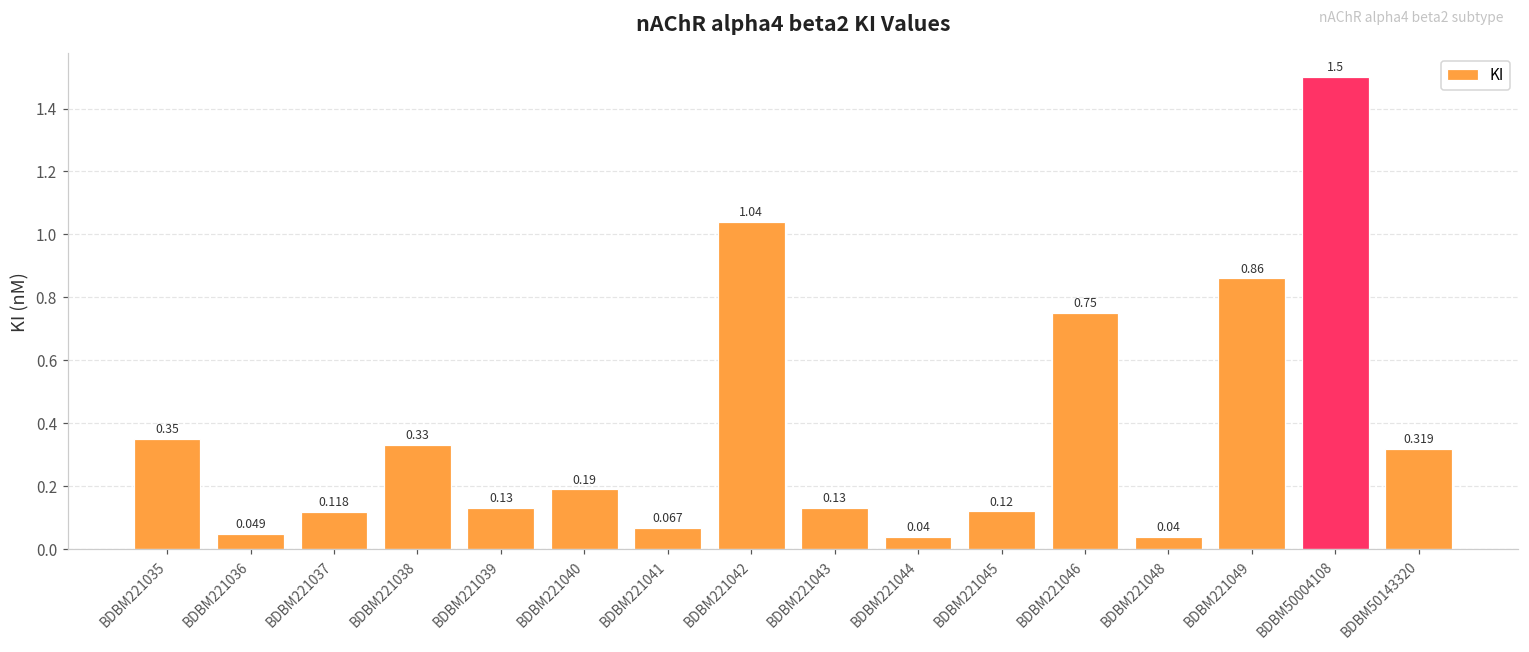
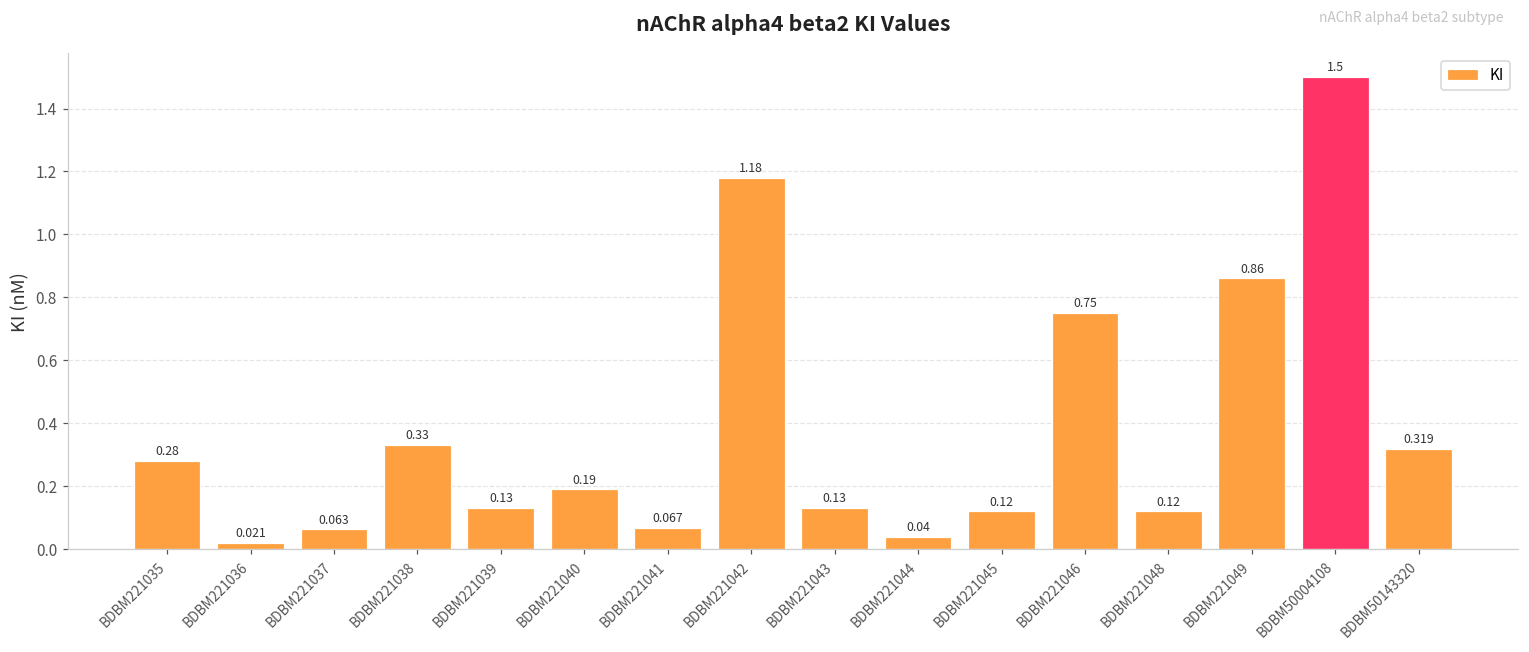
  {
-   "BDBM221035": 0.35,
-   "BDBM221036": 0.049,
-   "BDBM221037": 0.118,
+   "BDBM221035": 0.28,
+   "BDBM221036": 0.021,
+   "BDBM221037": 0.063,
    "BDBM221038": 0.33,
    "BDBM221039": 0.13,
    "BDBM221040": 0.19,
    "BDBM221041": 0.067,
-   "BDBM221042": 1.04,
+   "BDBM221042": 1.18,
    "BDBM221043": 0.13,
    "BDBM221044": 0.04,
    "BDBM221045": 0.12,
    "BDBM221046": 0.75,
-   "BDBM221048": 0.04,
+   "BDBM221048": 0.12,
    "BDBM221049": 0.86,
    "BDBM50004108": 1.5,
    "BDBM50143320": 0.319
  }
